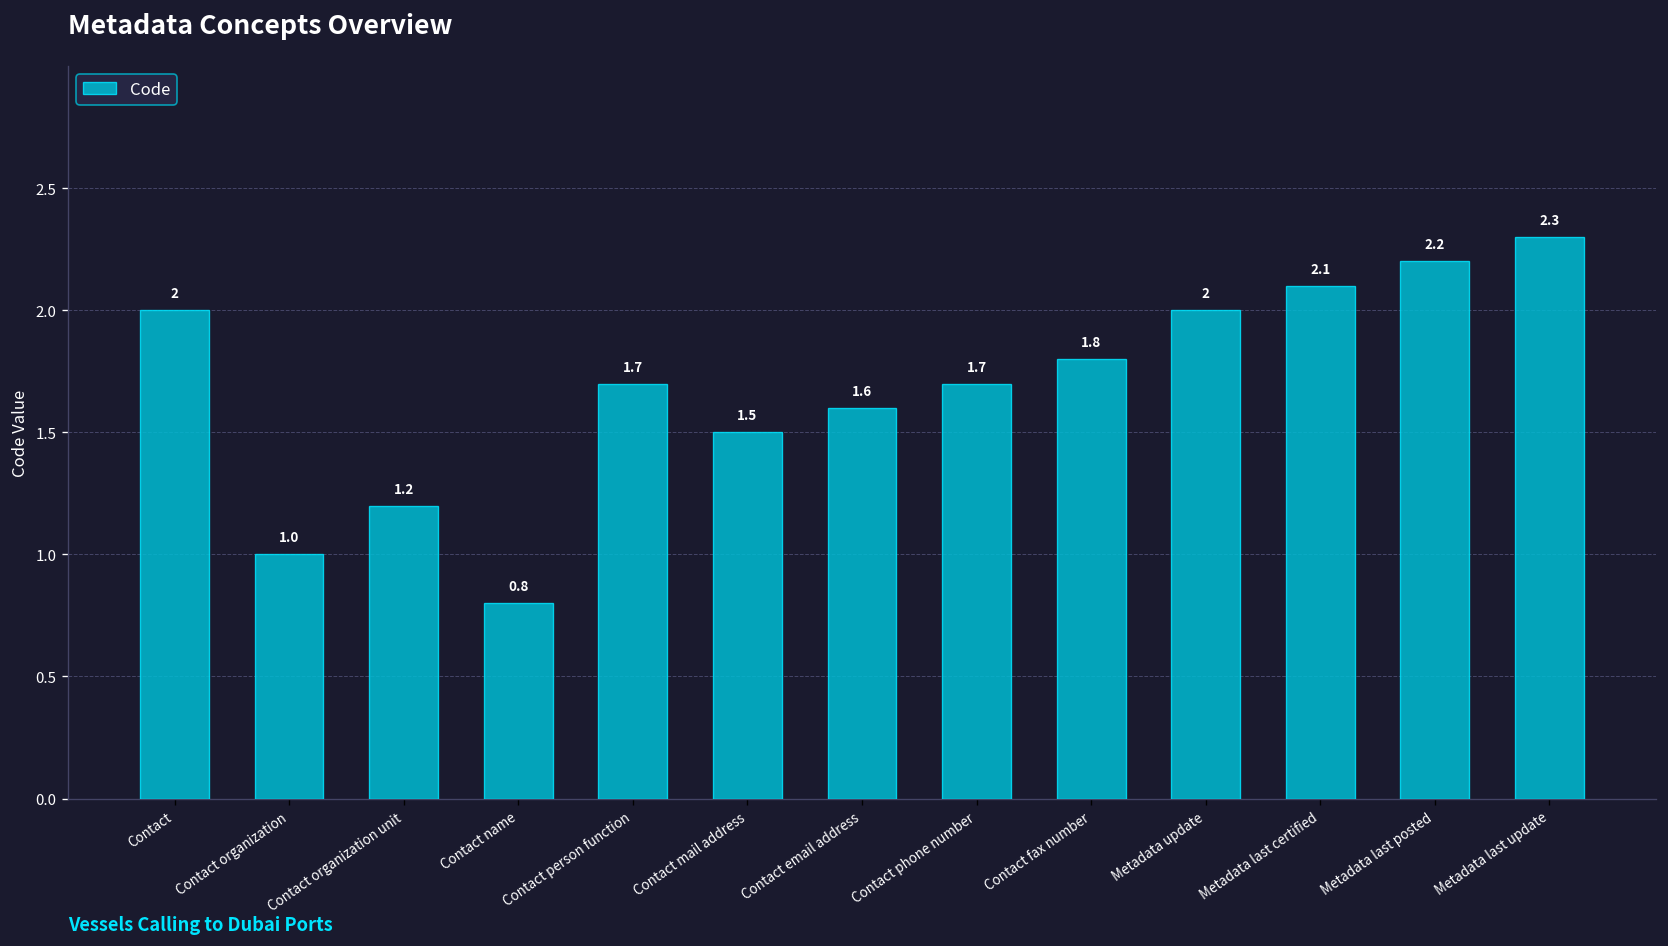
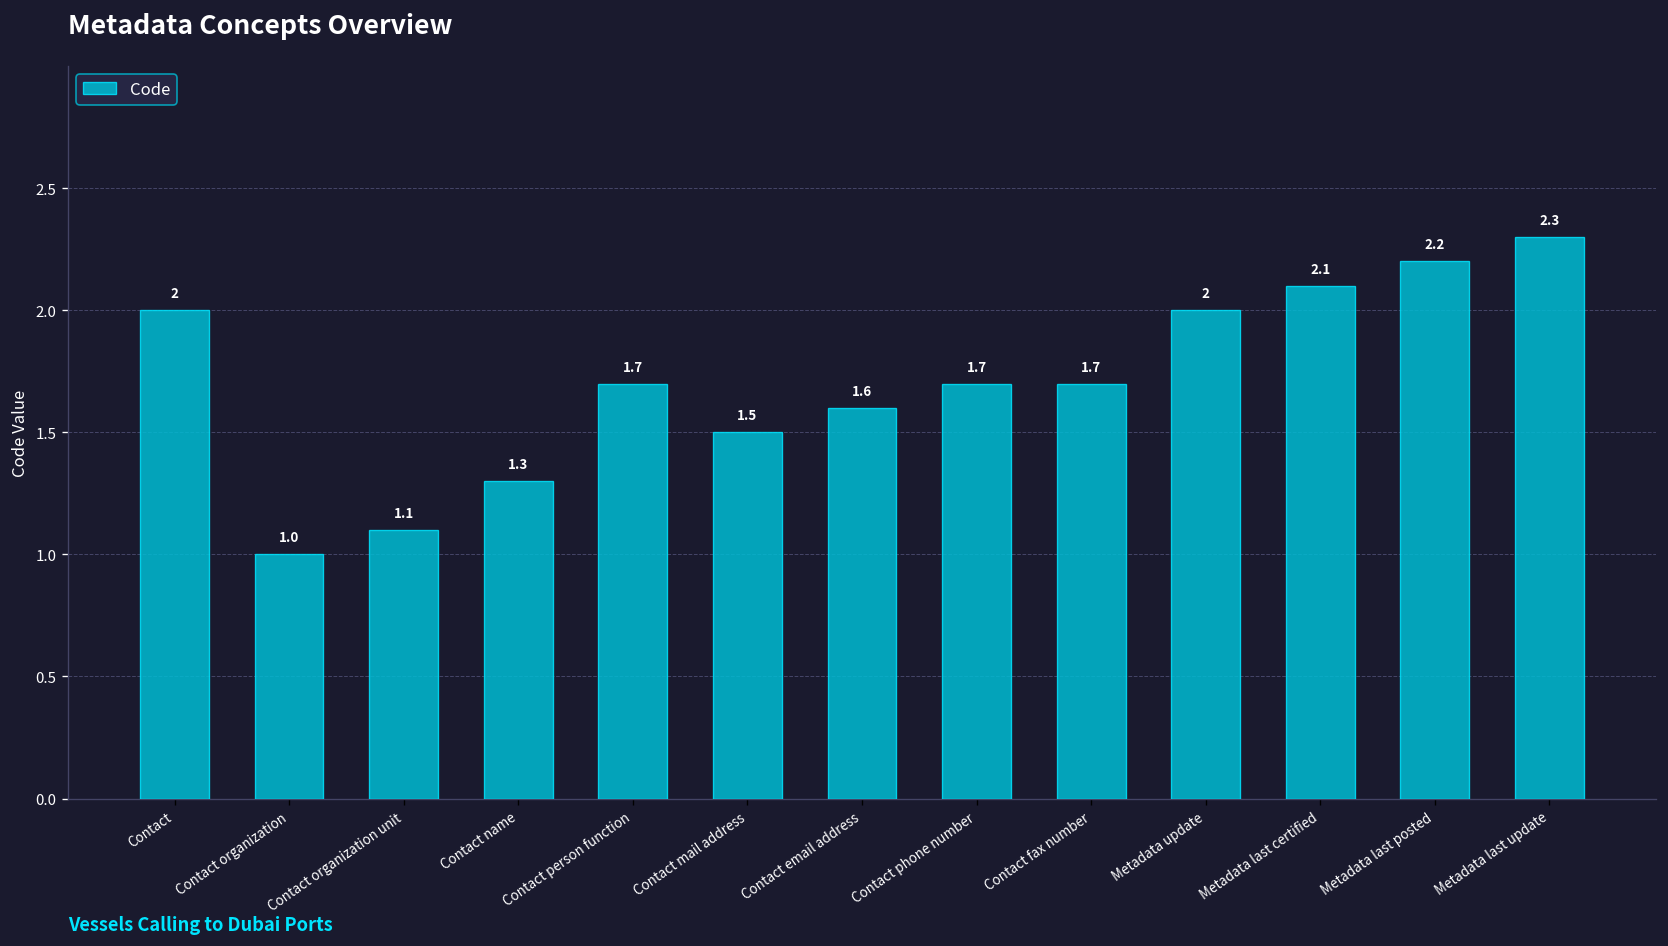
  {
    "Contact": 2,
    "Contact organization": 1.0,
-   "Contact organization unit": 1.2,
-   "Contact name": 0.8,
+   "Contact organization unit": 1.1,
+   "Contact name": 1.3,
    "Contact person function": 1.7,
    "Contact mail address": 1.5,
    "Contact email address": 1.6,
    "Contact phone number": 1.7,
-   "Contact fax number": 1.8,
+   "Contact fax number": 1.7,
    "Metadata update": 2,
    "Metadata last certified": 2.1,
    "Metadata last posted": 2.2,
    "Metadata last update": 2.3
  }
